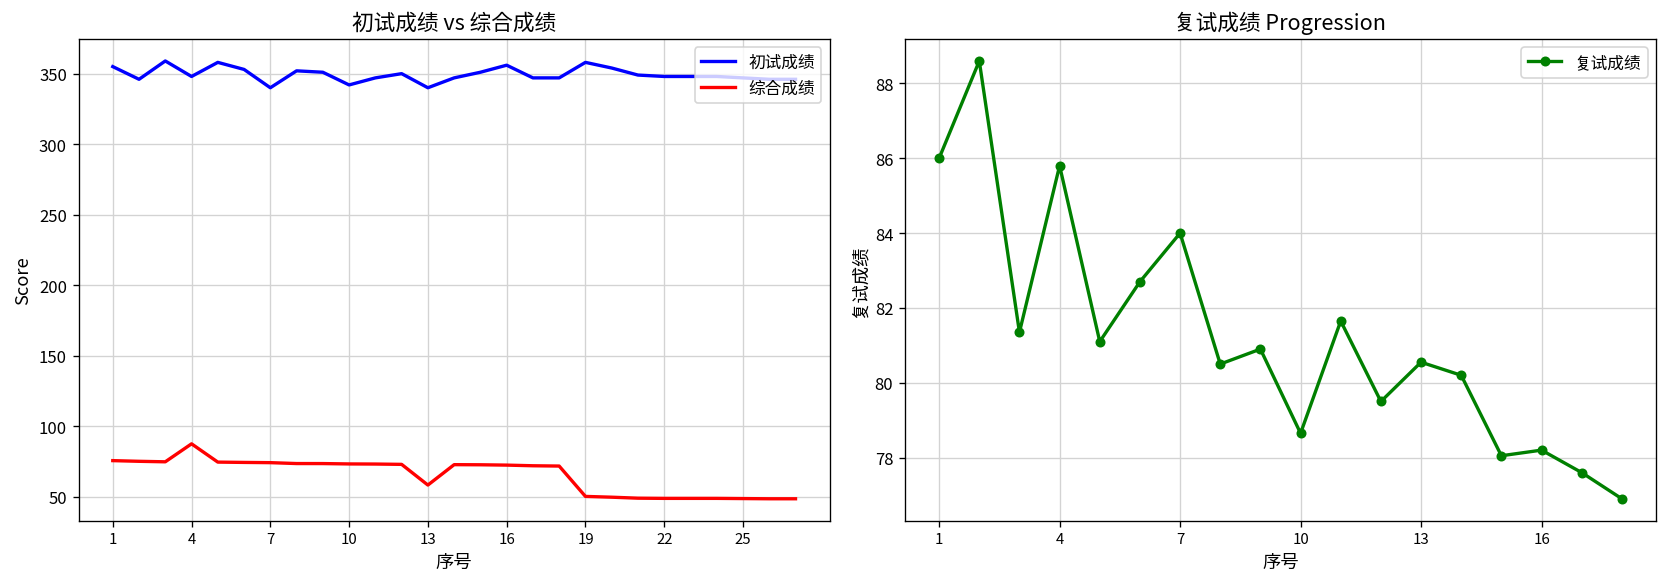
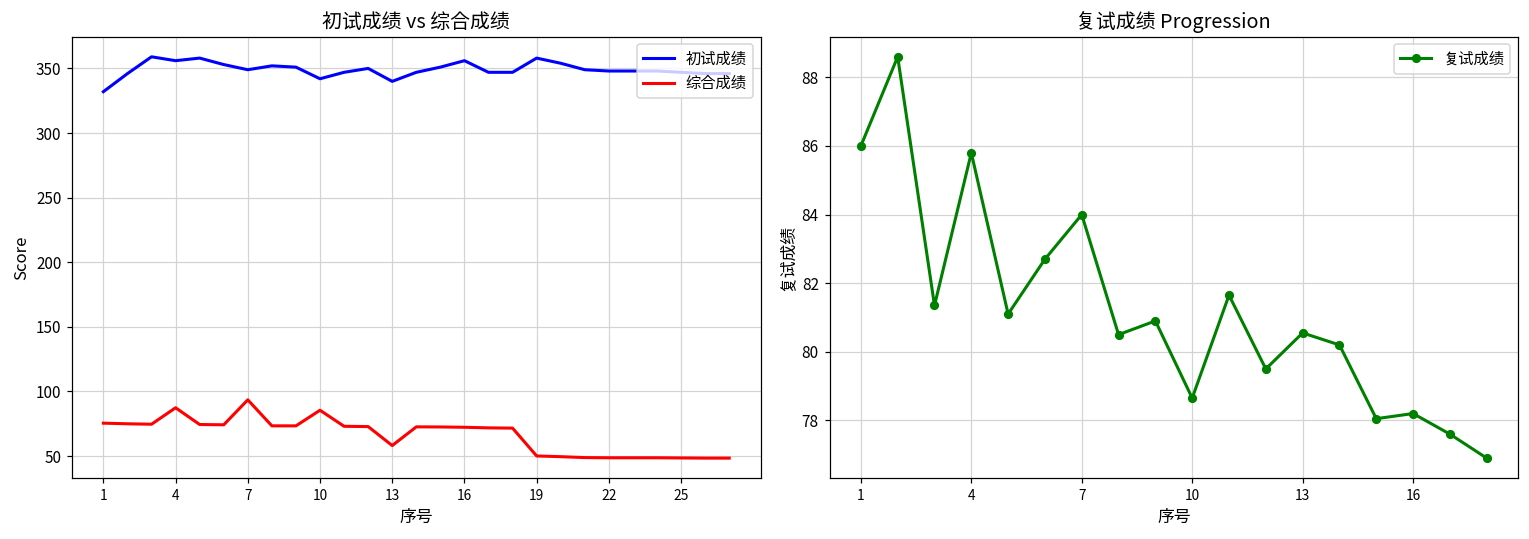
  {
    "初试成绩 vs 综合成绩": {
      "初试成绩": {
-       "1": 355,
-       "4": 348,
-       "7": 340,
+       "1": 332,
+       "4": 356,
+       "7": 349,
        "10": 342,
        "13": 340,
        "16": 356,
        "19": 358,
        "22": 348
      },
      "综合成绩": {
        "1": 76,
        "4": 87,
-       "7": 74,
-       "10": 73,
+       "7": 94,
+       "10": 85,
        "13": 58,
        "16": 72,
        "19": 50,
        "22": 49,
        "25": 49
      }
    }
  }
